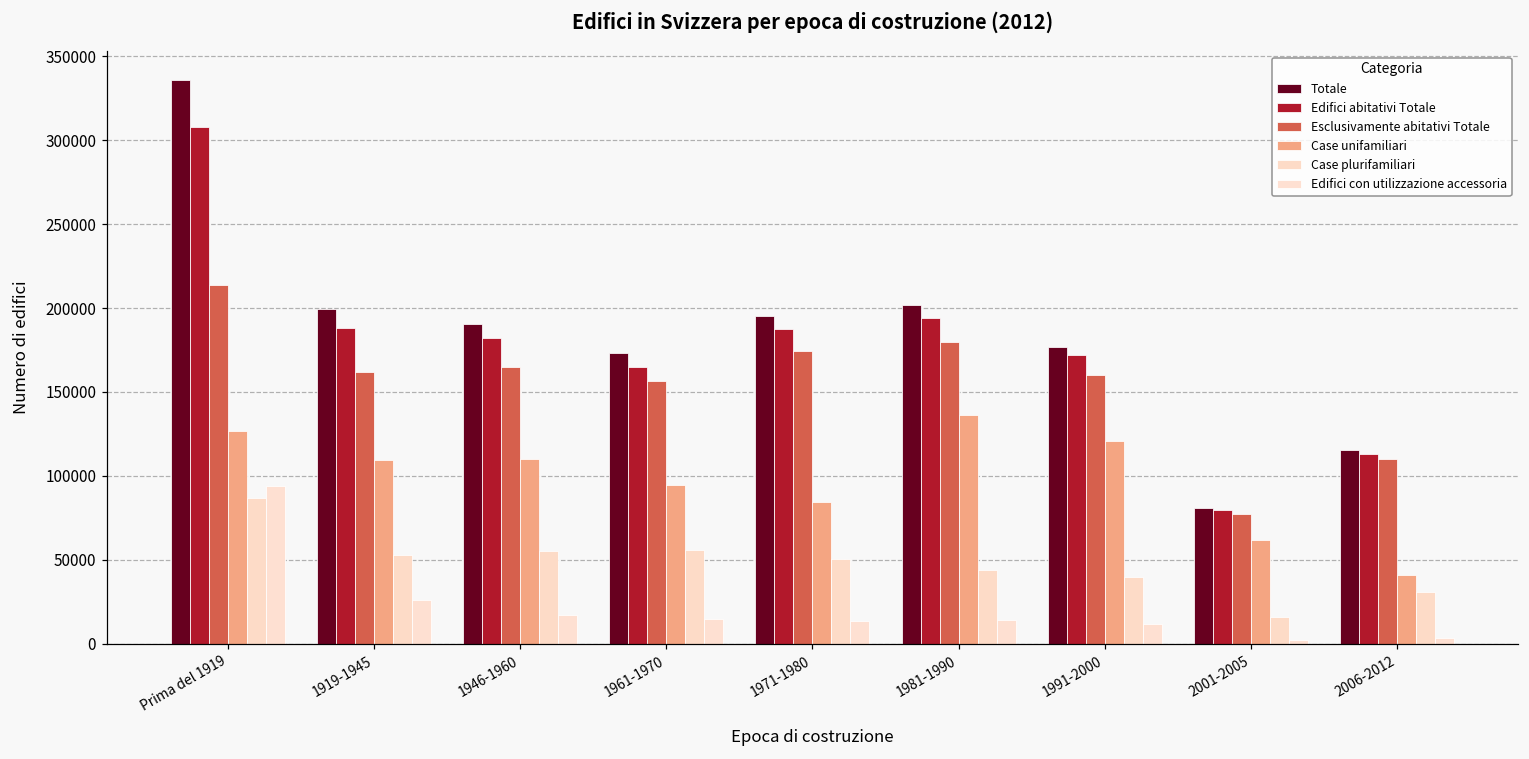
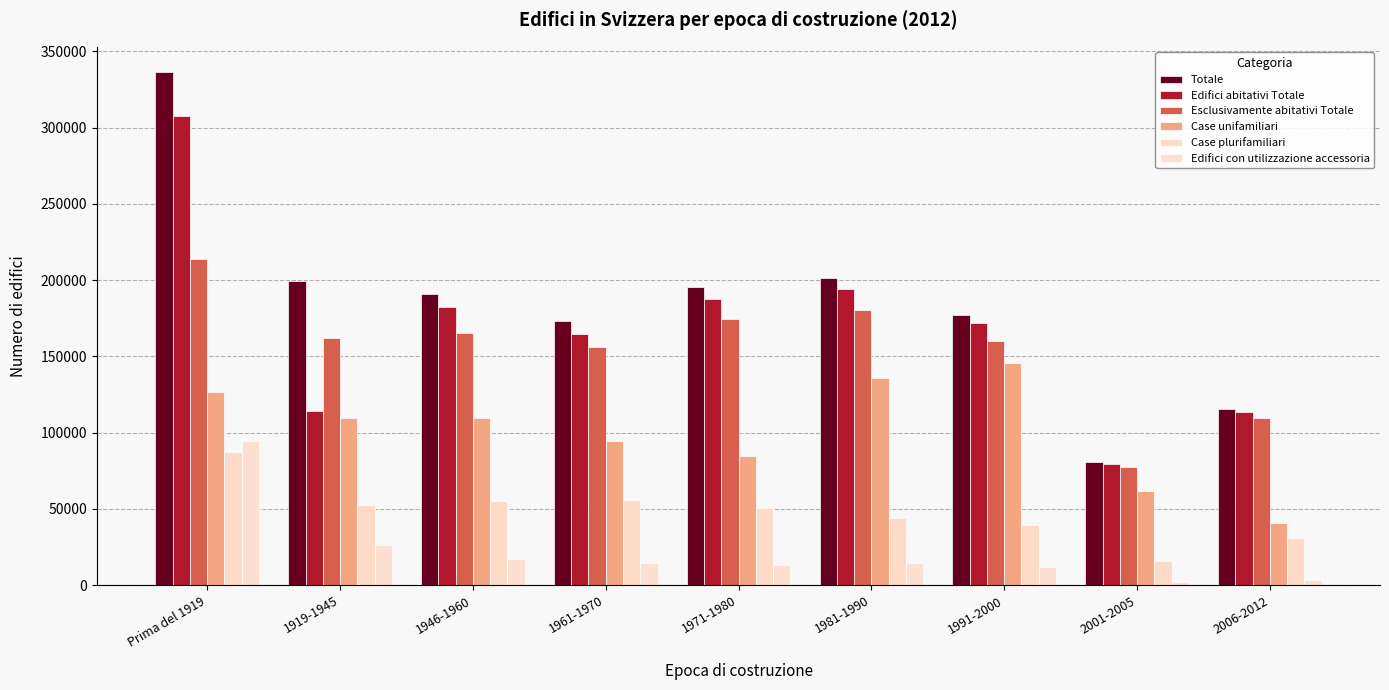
  {
    "Totale": {
      "Prima del 1919": 336000,
      "1919-1945": 200000,
      "1946-1960": 191000,
      "1961-1970": 173000,
      "1971-1980": 195000,
      "1981-1990": 202000,
      "1991-2000": 177000,
      "2001-2005": 81000,
      "2006-2012": 116000
    },
    "Edifici abitativi Totale": {
      "Prima del 1919": 308000,
-     "1919-1945": 188000,
+     "1919-1945": 114000,
      "1946-1960": 182000,
      "1961-1970": 165000,
      "1971-1980": 188000,
      "1981-1990": 194000,
      "1991-2000": 172000,
      "2001-2005": 80000,
      "2006-2012": 113000
    },
    "Esclusivamente abitativi Totale": {
      "Prima del 1919": 214000,
      "1919-1945": 162000,
      "1946-1960": 165000,
      "1961-1970": 156000,
      "1971-1980": 175000,
      "1981-1990": 180000,
      "1991-2000": 160000,
      "2001-2005": 78000,
      "2006-2012": 110000
    },
    "Case unifamiliari": {
      "Prima del 1919": 127000,
      "1919-1945": 109000,
      "1946-1960": 110000,
      "1961-1970": 95000,
      "1971-1980": 84000,
      "1981-1990": 136000,
-     "1991-2000": 121000,
+     "1991-2000": 146000,
      "2001-2005": 62000,
      "2006-2012": 41000
    }
  }
